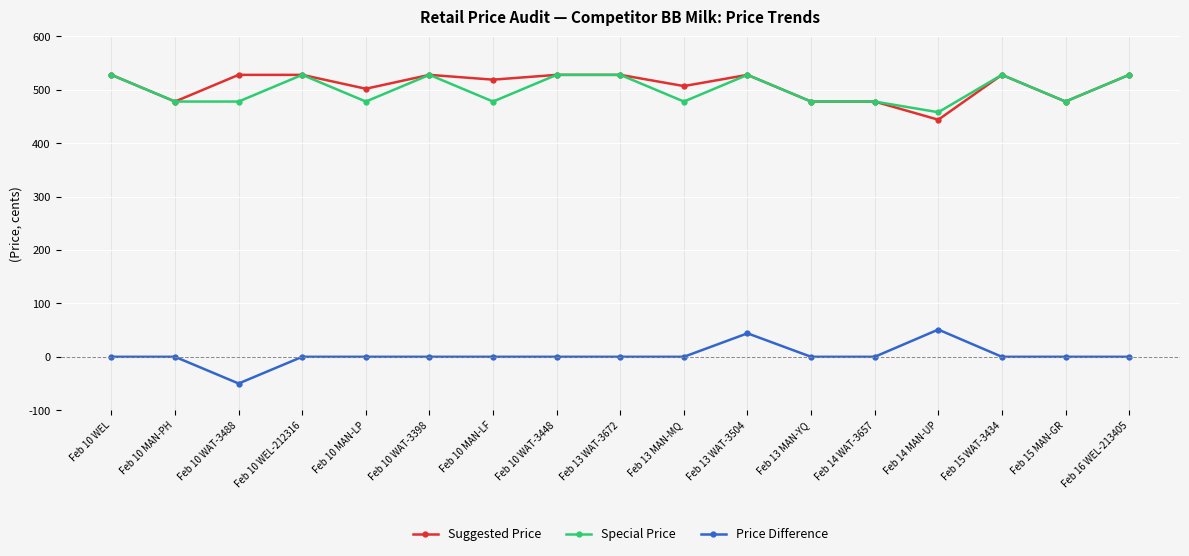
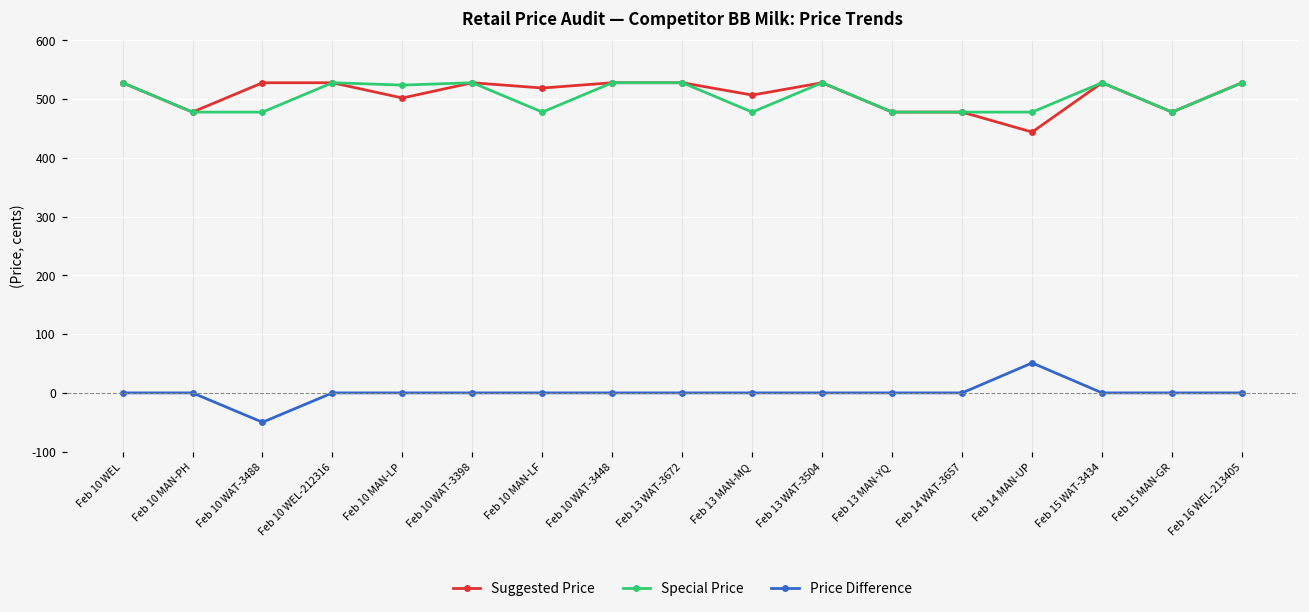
  {
    "Suggested Price": {
      "Feb 10 WAT-3488": 530,
      "Feb 10 MAN-LP": 500,
      "Feb 10 MAN-LF": 520,
      "Feb 13 MAN-MQ": 510,
      "Feb 14 MAN-UP": 440
    },
    "Special Price": {
      "Feb 10 WAT-3488": 480,
-     "Feb 10 MAN-LP": 480,
+     "Feb 10 MAN-LP": 520,
      "Feb 10 MAN-LF": 480,
      "Feb 13 MAN-MQ": 480,
-     "Feb 14 MAN-UP": 460
+     "Feb 14 MAN-UP": 480
    },
    "Price Difference": {
      "Feb 10 WEL": 0,
      "Feb 10 MAN-PH": 0,
      "Feb 10 WAT-3488": -50,
      "Feb 10 WEL-212316": 0,
      "Feb 10 MAN-LP": 0,
      "Feb 10 WAT-3398": 0,
      "Feb 10 MAN-LF": 0,
      "Feb 10 WAT-3448": 0,
      "Feb 13 WAT-3672": 0,
      "Feb 13 MAN-MQ": 0,
-     "Feb 13 WAT-3504": 40,
+     "Feb 13 WAT-3504": 0,
      "Feb 13 MAN-YQ": 0,
      "Feb 14 WAT-3657": 0,
      "Feb 14 MAN-UP": 50,
      "Feb 15 WAT-3434": 0,
      "Feb 15 MAN-GR": 0,
      "Feb 16 WEL-213405": 0
    }
  }
